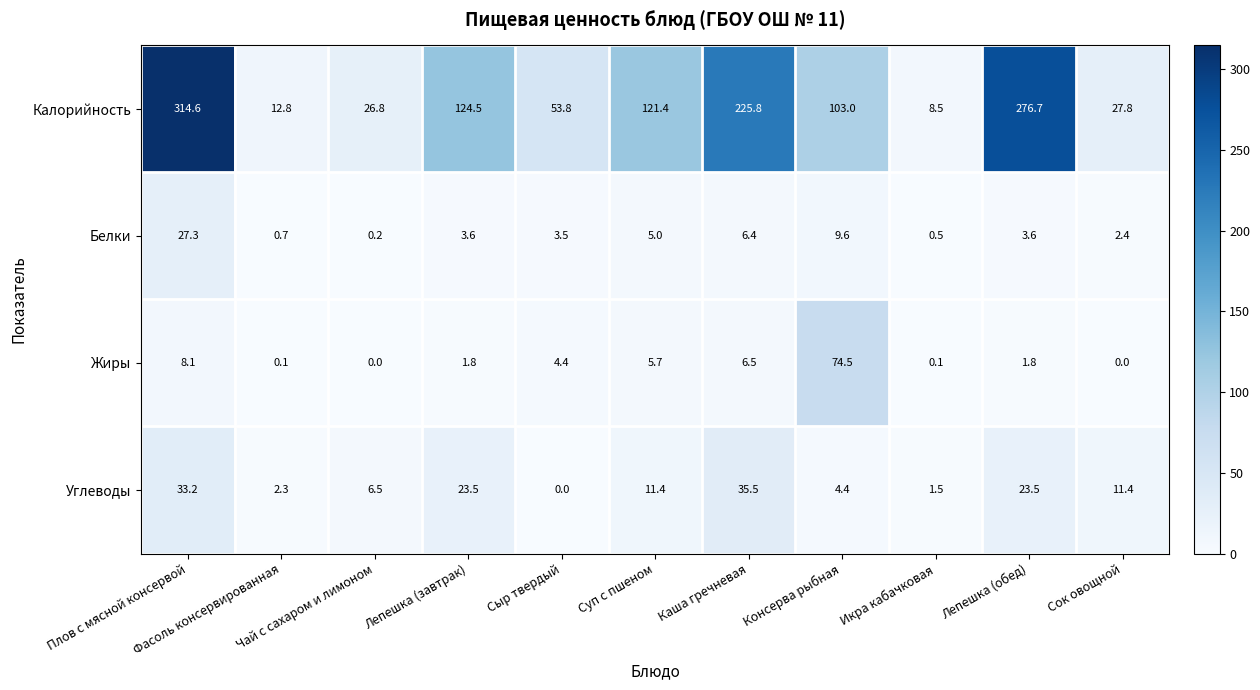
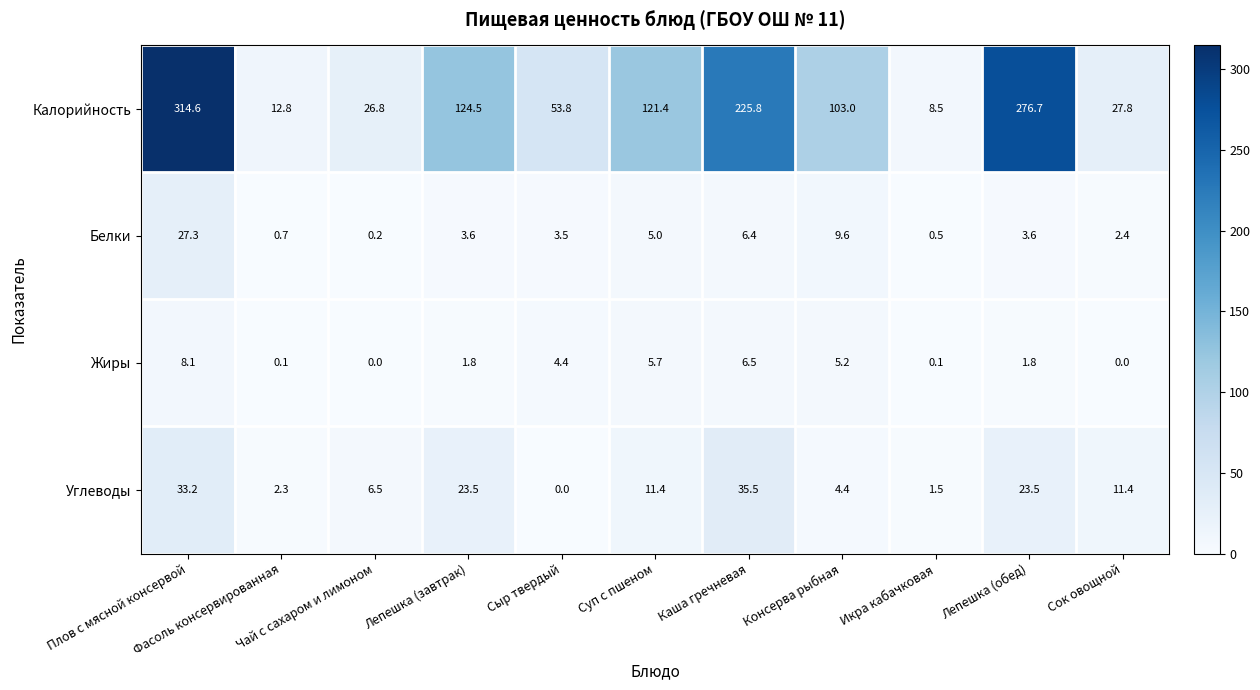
  {
    "Калорийность": {
      "Плов с мясной консервой": 314.6,
      "Фасоль консервированная": 12.8,
      "Чай с сахаром и лимоном": 26.8,
      "Лепешка (завтрак)": 124.5,
      "Сыр твердый": 53.8,
      "Суп с пшеном": 121.4,
      "Каша гречневая": 225.8,
      "Консерва рыбная": 103.0,
      "Икра кабачковая": 8.5,
      "Лепешка (обед)": 276.7,
      "Сок овощной": 27.8
    },
    "Белки": {
      "Плов с мясной консервой": 27.3,
      "Фасоль консервированная": 0.7,
      "Чай с сахаром и лимоном": 0.2,
      "Лепешка (завтрак)": 3.6,
      "Сыр твердый": 3.5,
      "Суп с пшеном": 5.0,
      "Каша гречневая": 6.4,
      "Консерва рыбная": 9.6,
      "Икра кабачковая": 0.5,
      "Лепешка (обед)": 3.6,
      "Сок овощной": 2.4
    },
    "Жиры": {
      "Плов с мясной консервой": 8.1,
      "Фасоль консервированная": 0.1,
      "Чай с сахаром и лимоном": 0.0,
      "Лепешка (завтрак)": 1.8,
      "Сыр твердый": 4.4,
      "Суп с пшеном": 5.7,
      "Каша гречневая": 6.5,
-     "Консерва рыбная": 74.5,
+     "Консерва рыбная": 5.2,
      "Икра кабачковая": 0.1,
      "Лепешка (обед)": 1.8,
      "Сок овощной": 0.0
    },
    "Углеводы": {
      "Плов с мясной консервой": 33.2,
      "Фасоль консервированная": 2.3,
      "Чай с сахаром и лимоном": 6.5,
      "Лепешка (завтрак)": 23.5,
      "Сыр твердый": 0.0,
      "Суп с пшеном": 11.4,
      "Каша гречневая": 35.5,
      "Консерва рыбная": 4.4,
      "Икра кабачковая": 1.5,
      "Лепешка (обед)": 23.5,
      "Сок овощной": 11.4
    }
  }
